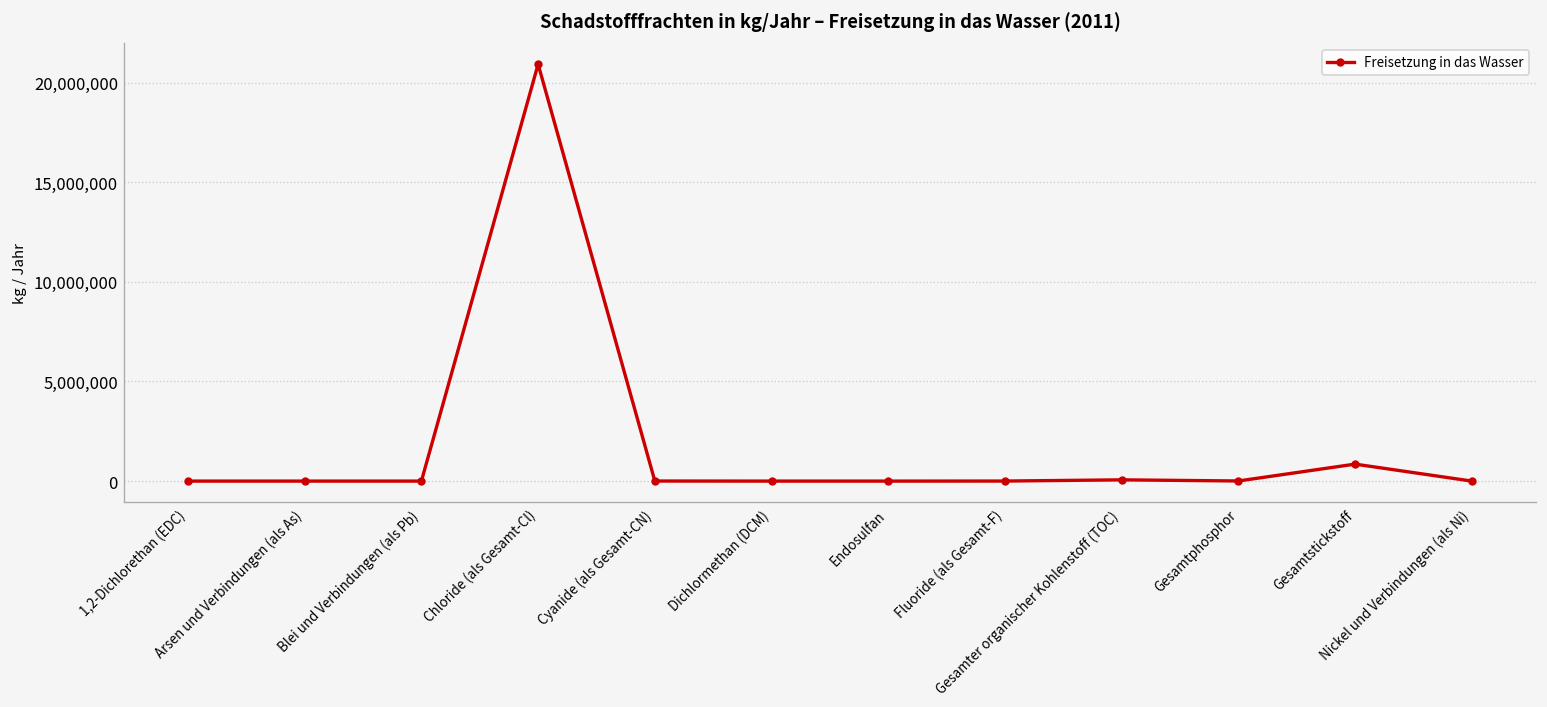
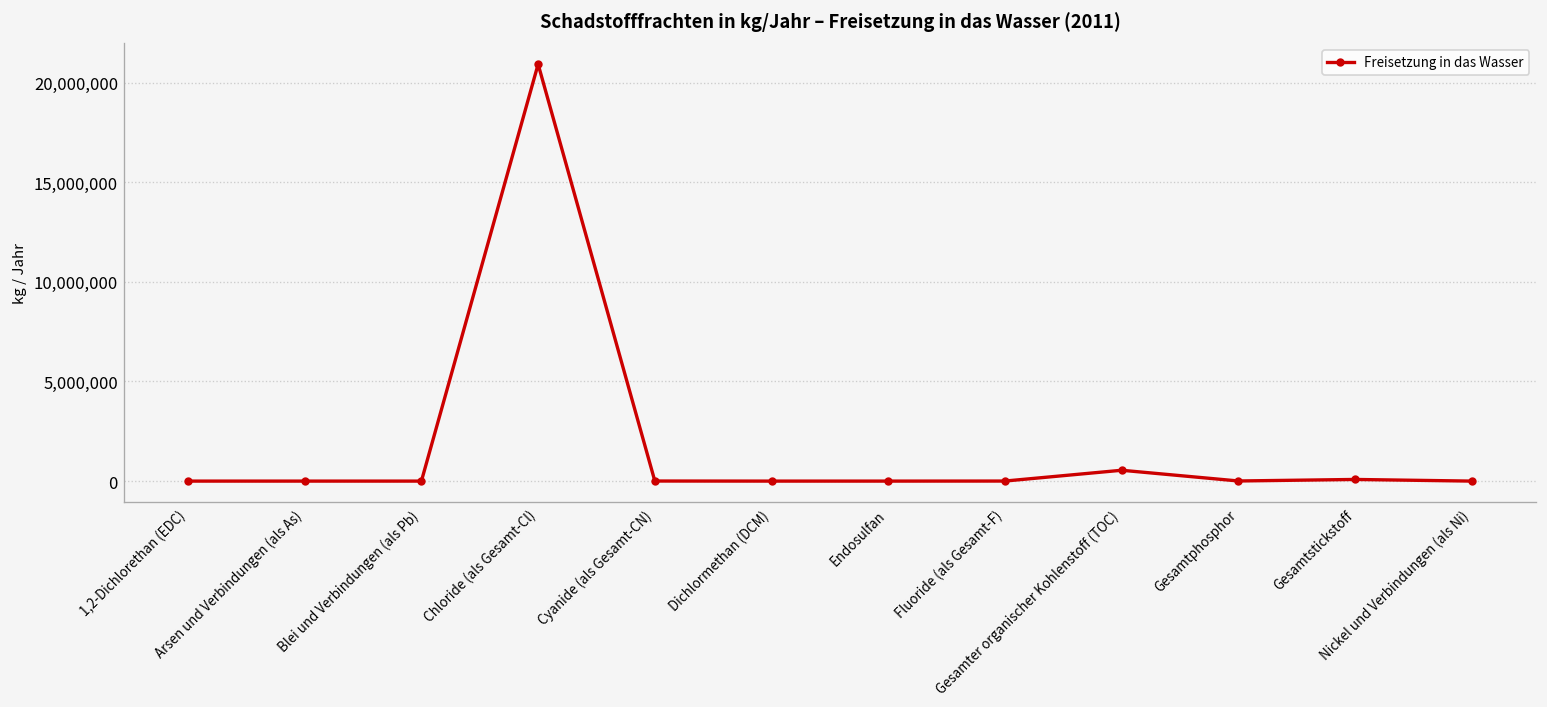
  {
    "1,2-Dichlorethan (EDC)": "0",
    "Arsen und Verbindungen (als As)": "0",
    "Blei und Verbindungen (als Pb)": "0",
    "Chloride (als Gesamt-Cl)": "20,900,000",
    "Cyanide (als Gesamt-CN)": "0",
    "Dichlormethan (DCM)": "0",
    "Endosulfan": "0",
    "Fluoride (als Gesamt-F)": "0",
-   "Gesamter organischer Kohlenstoff (TOC)": "100,000",
+   "Gesamter organischer Kohlenstoff (TOC)": "500,000",
    "Gesamtphosphor": "0",
-   "Gesamtstickstoff": "900,000",
+   "Gesamtstickstoff": "100,000",
    "Nickel und Verbindungen (als Ni)": "0"
  }
